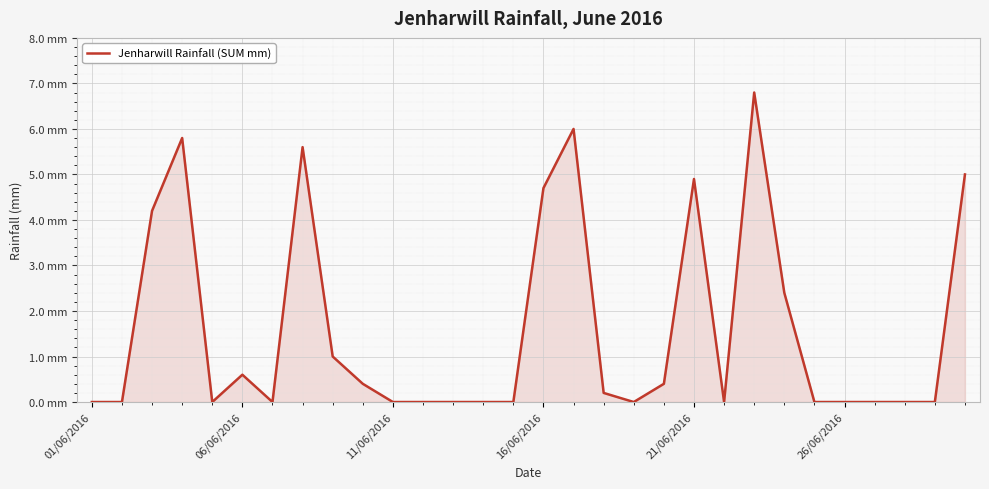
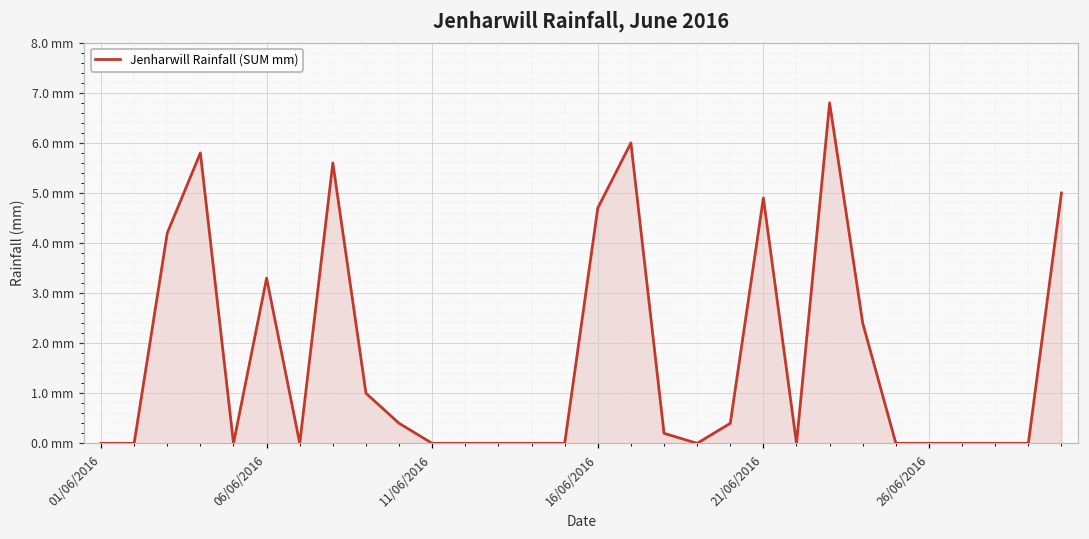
  {
    "01/06/2016": "0.0 mm",
-   "06/06/2016": "0.6 mm",
+   "06/06/2016": "3.3 mm",
    "11/06/2016": "0.0 mm",
    "16/06/2016": "4.7 mm",
    "21/06/2016": "4.9 mm",
    "26/06/2016": "0.0 mm"
  }
